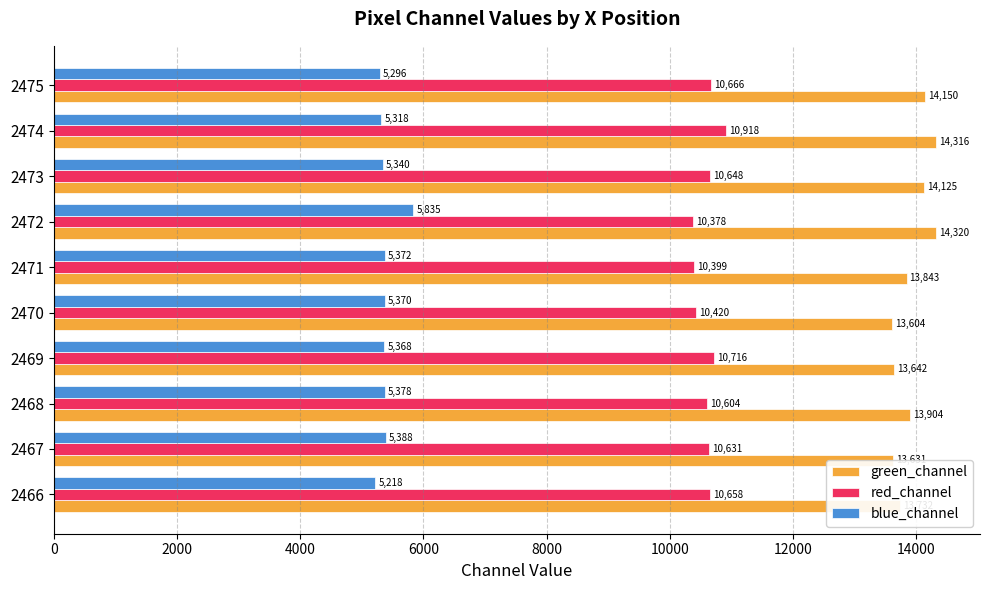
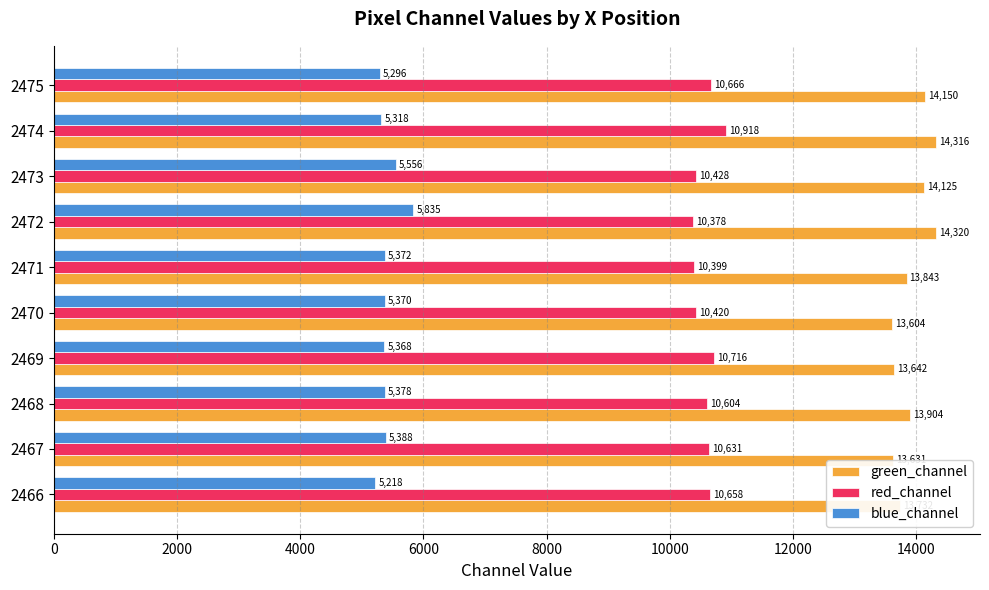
  {
    "green_channel": {
      "2475": "14,150",
      "2474": "14,316",
      "2473": "14,125",
      "2472": "14,320",
      "2471": "13,843",
      "2470": "13,604",
      "2469": "13,642",
      "2468": "13,904"
    },
    "red_channel": {
      "2475": "10,666",
      "2474": "10,918",
-     "2473": "10,648",
+     "2473": "10,428",
      "2472": "10,378",
      "2471": "10,399",
      "2470": "10,420",
      "2469": "10,716",
      "2468": "10,604",
      "2467": "10,631",
      "2466": "10,658"
    },
    "blue_channel": {
      "2475": "5,296",
      "2474": "5,318",
-     "2473": "5,340",
+     "2473": "5,556",
      "2472": "5,835",
      "2471": "5,372",
      "2470": "5,370",
      "2469": "5,368",
      "2468": "5,378",
      "2467": "5,388",
      "2466": "5,218"
    }
  }
